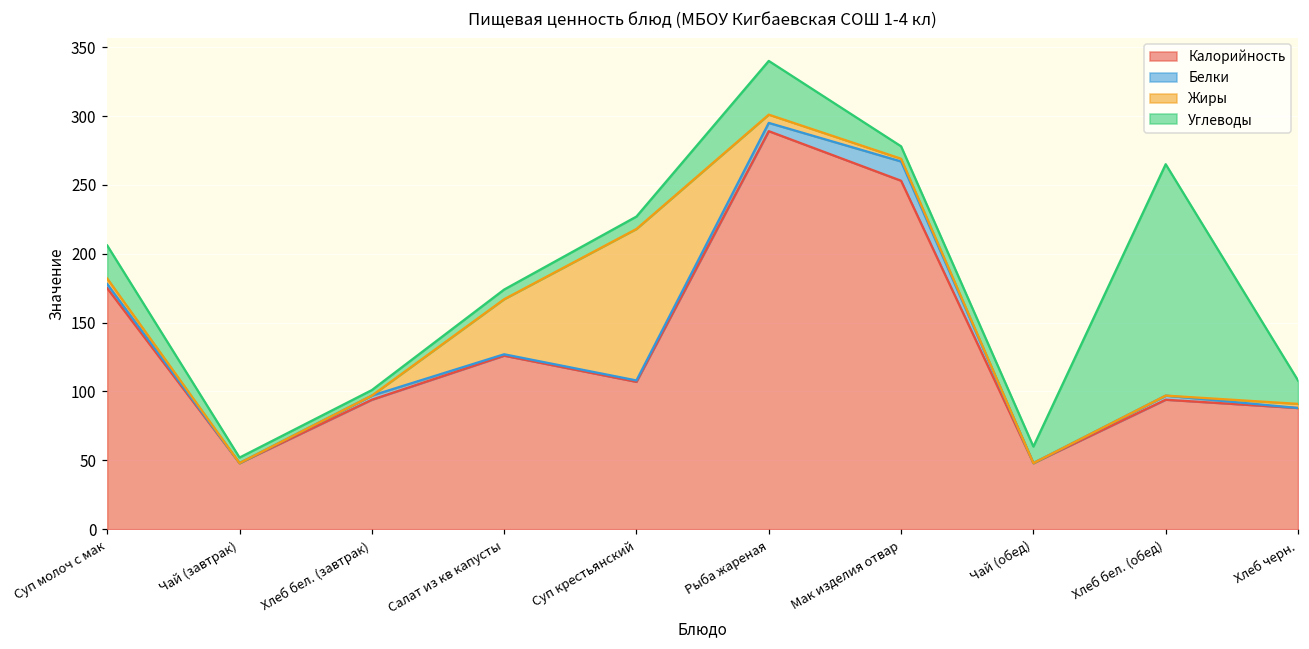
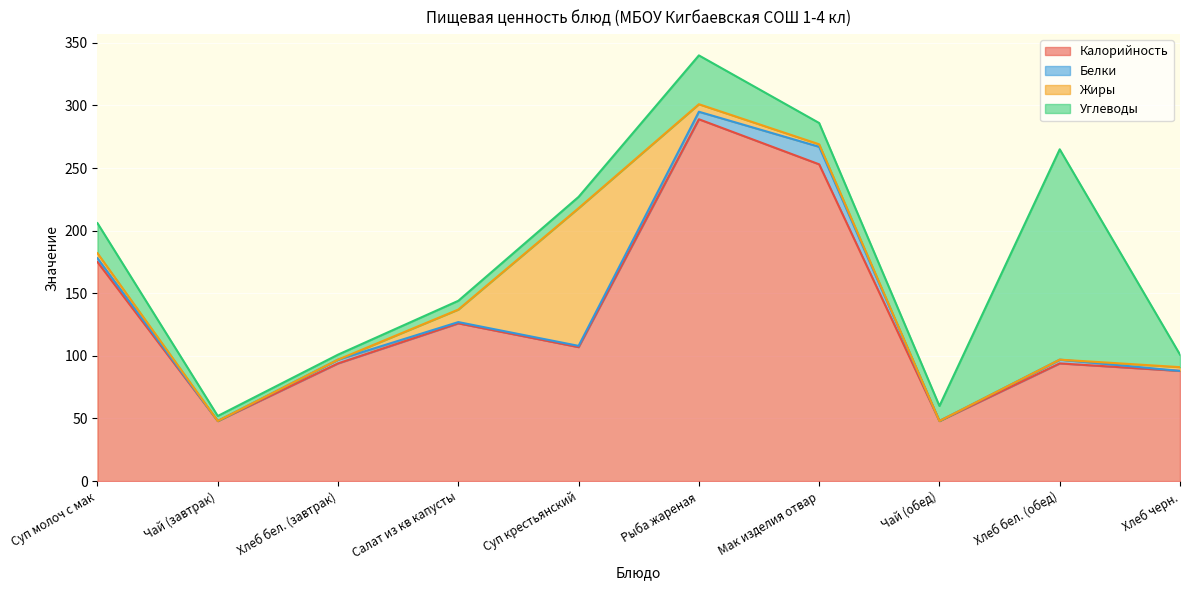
  {
    "Калорийность": {
      "Суп молоч с мак": 175,
      "Хлеб бел. (завтрак)": 94,
      "Рыба жареная": 289,
      "Мак изделия отвар": 253,
      "Хлеб бел. (обед)": 94
    },
    "Белки": {
      "Суп молоч с мак": 3,
      "Рыба жареная": 6
    },
    "Жиры": {
      "Суп молоч с мак": 4,
-     "Салат из кв капусты": 40,
+     "Салат из кв капусты": 10,
      "Суп крестьянский": 110,
      "Рыба жареная": 6,
      "Хлеб черн.": 3
    },
    "Углеводы": {
      "Суп молоч с мак": 24,
      "Чай (завтрак)": 4,
      "Хлеб бел. (завтрак)": 4,
      "Салат из кв капусты": 7,
      "Суп крестьянский": 9,
      "Рыба жареная": 39,
-     "Мак изделия отвар": 9,
+     "Мак изделия отвар": 17,
      "Чай (обед)": 12,
      "Хлеб бел. (обед)": 168,
-     "Хлеб черн.": 17
+     "Хлеб черн.": 10
    }
  }
